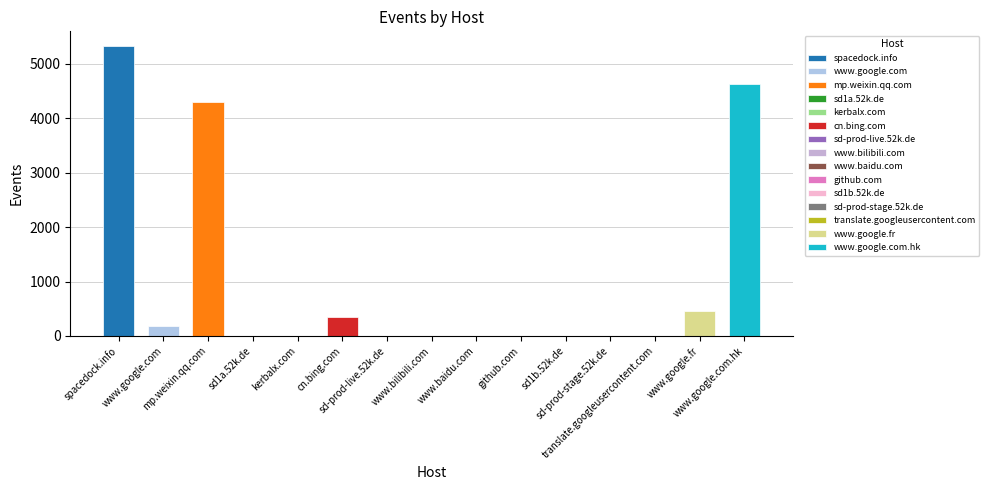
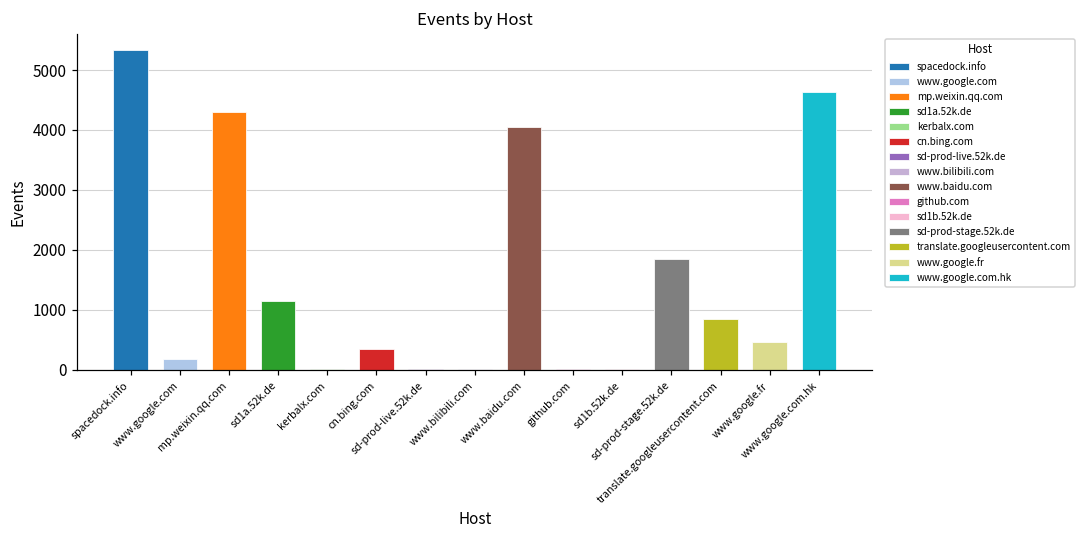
  {
    "spacedock.info": 5300,
    "www.google.com": 200,
    "mp.weixin.qq.com": 4300,
-   "sd1a.52k.de": 0,
+   "sd1a.52k.de": 1100,
    "cn.bing.com": 300,
-   "www.baidu.com": 0,
-   "sd-prod-stage.52k.de": 0,
-   "translate.googleusercontent.com": 0,
+   "www.baidu.com": 4100,
+   "sd-prod-stage.52k.de": 1800,
+   "translate.googleusercontent.com": 800,
    "www.google.fr": 500,
    "www.google.com.hk": 4600
  }
